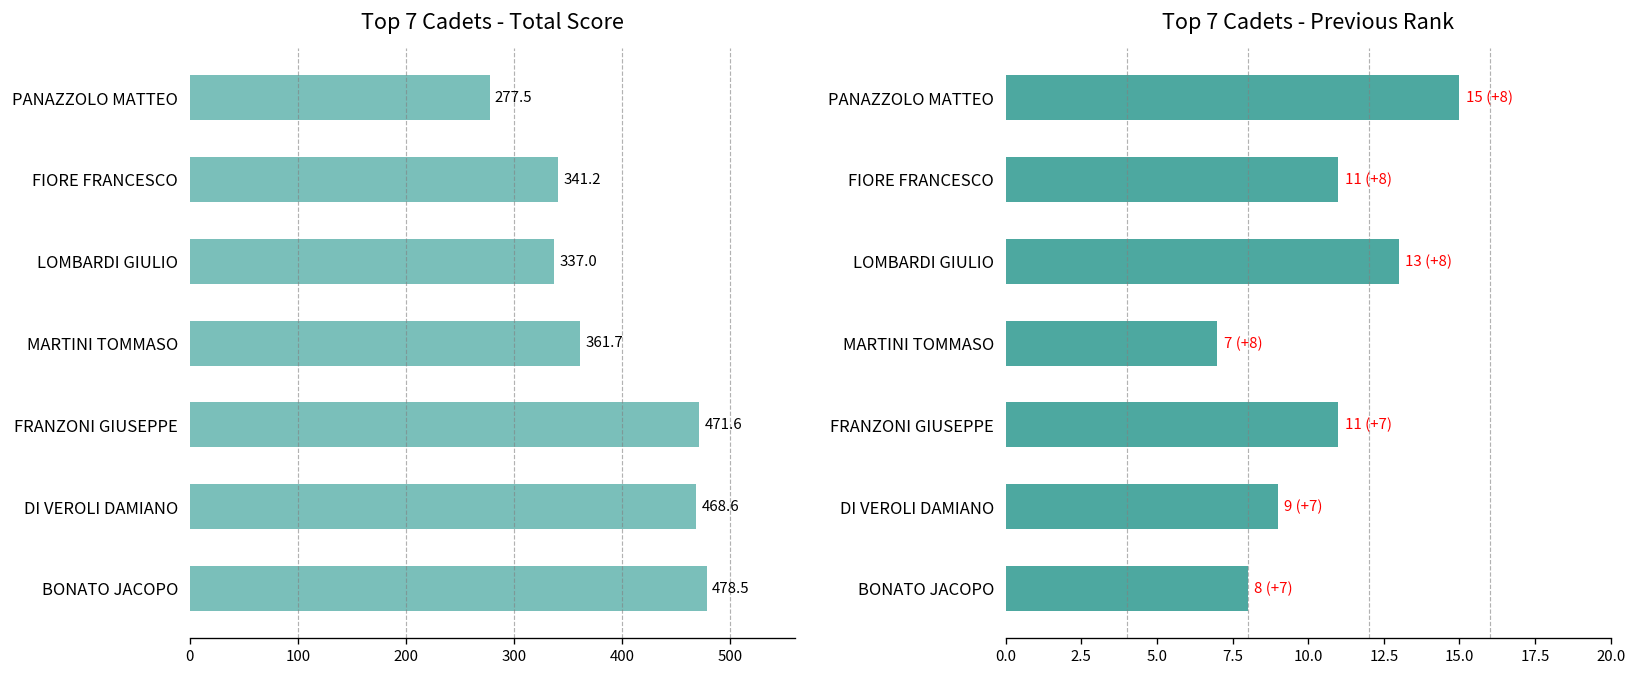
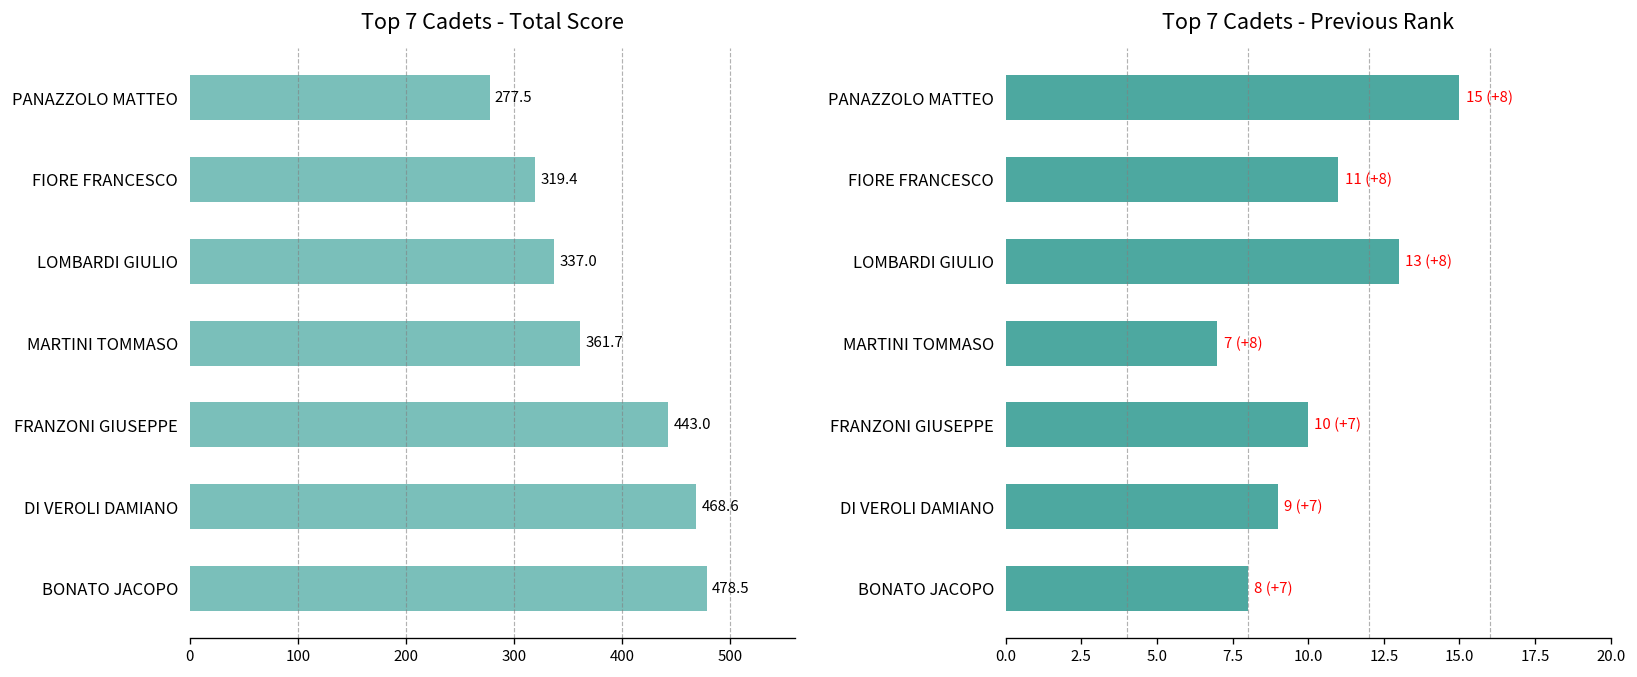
  {
    "Top 7 Cadets - Total Score": {
      "PANAZZOLO MATTEO": 277.5,
-     "FIORE FRANCESCO": 341.2,
+     "FIORE FRANCESCO": 319.4,
      "LOMBARDI GIULIO": 337.0,
      "MARTINI TOMMASO": 361.7,
-     "FRANZONI GIUSEPPE": 471.6,
+     "FRANZONI GIUSEPPE": 443.0,
      "DI VEROLI DAMIANO": 468.6,
      "BONATO JACOPO": 478.5
    },
    "Top 7 Cadets - Previous Rank": {
      "PANAZZOLO MATTEO": 15,
      "FIORE FRANCESCO": 11,
      "LOMBARDI GIULIO": 13,
      "MARTINI TOMMASO": 7,
-     "FRANZONI GIUSEPPE": 11,
+     "FRANZONI GIUSEPPE": 10,
      "DI VEROLI DAMIANO": 9,
      "BONATO JACOPO": 8
    }
  }
